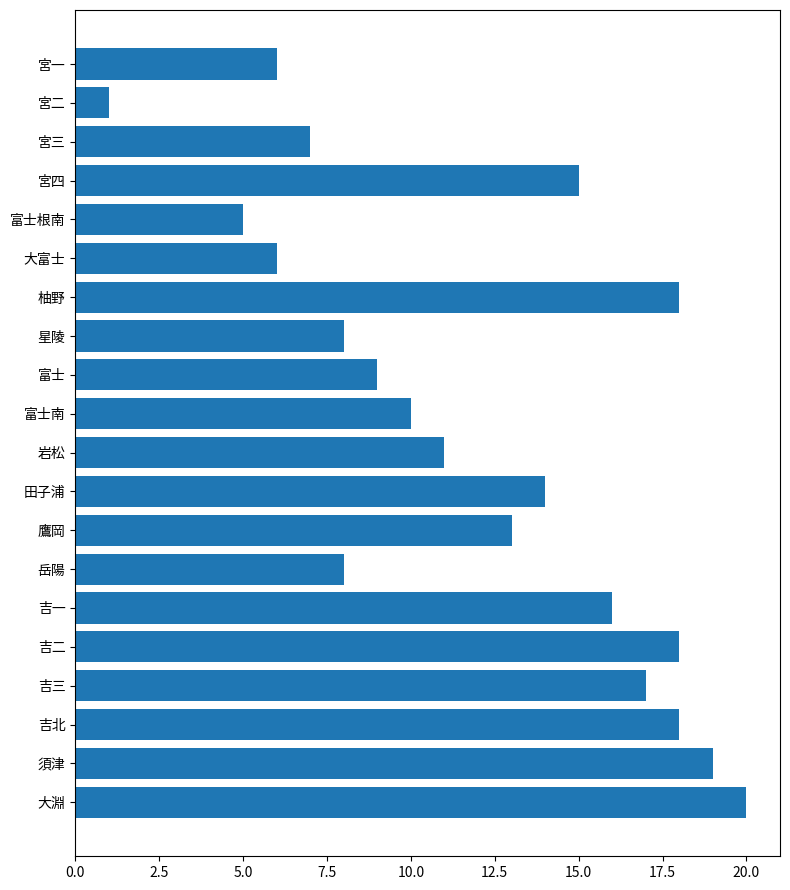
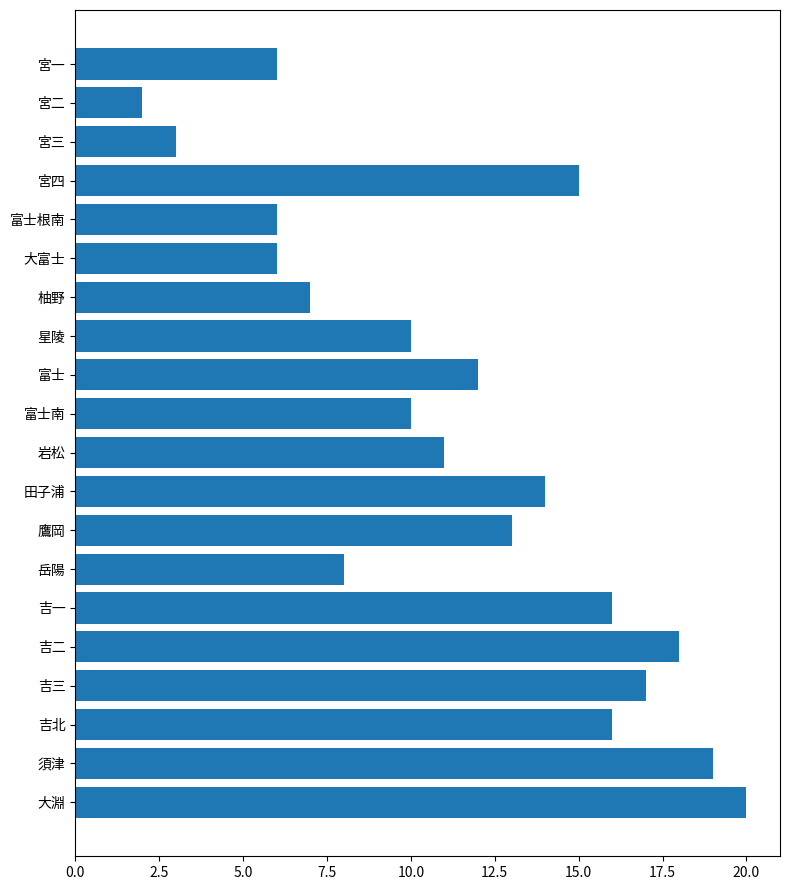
  {
    "宮一": 6,
-   "宮二": 1,
-   "宮三": 7,
+   "宮二": 2,
+   "宮三": 3,
    "宮四": 15,
-   "富士根南": 5,
+   "富士根南": 6,
    "大富士": 6,
-   "柚野": 18,
-   "星陵": 8,
-   "富士": 9,
+   "柚野": 7,
+   "星陵": 10,
+   "富士": 12,
    "富士南": 10,
    "岩松": 11,
    "田子浦": 14,
    "鷹岡": 13,
    "岳陽": 8,
    "吉一": 16,
    "吉二": 18,
    "吉三": 17,
-   "吉北": 18,
+   "吉北": 16,
    "須津": 19,
    "大淵": 20
  }
